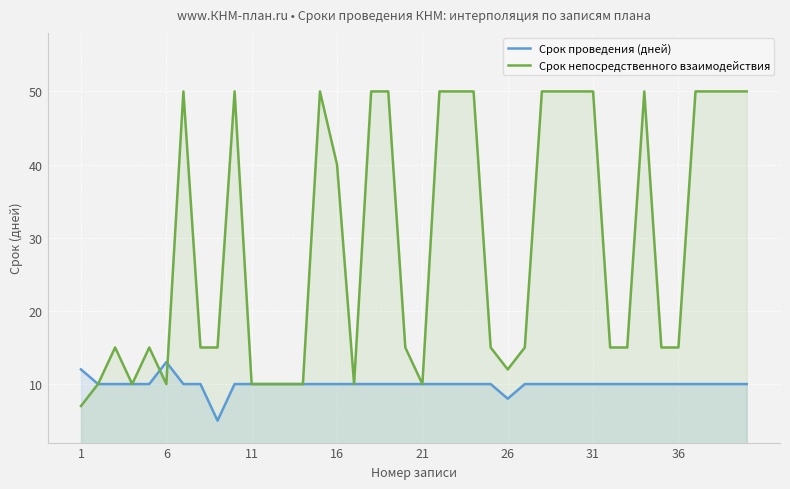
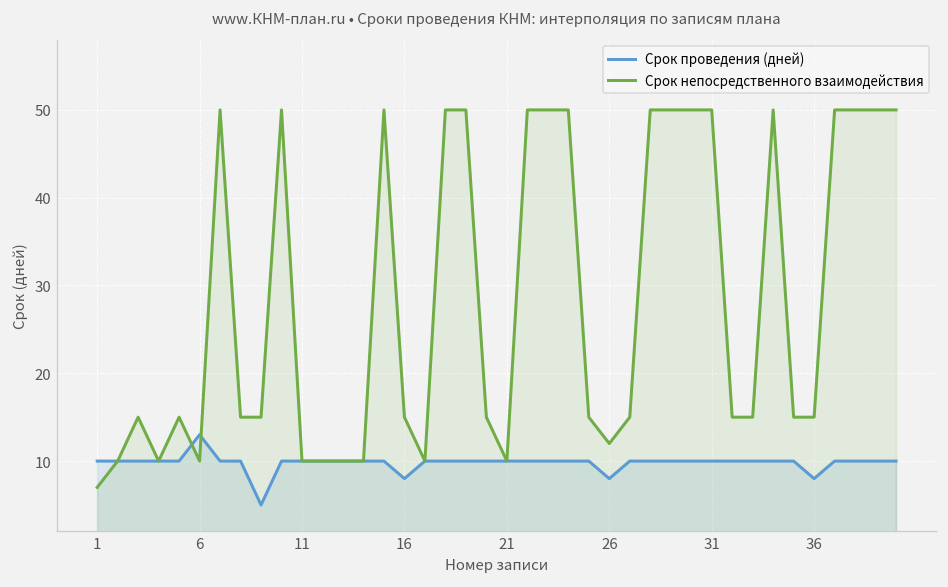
  {
    "Срок проведения (дней)": {
-     "1": 12,
+     "1": 10,
      "6": 13,
-     "16": 10,
+     "16": 8,
      "26": 8,
      "31": 10,
-     "36": 10
+     "36": 8
    },
    "Срок непосредственного взаимодействия": {
      "1": 7,
      "6": 10,
-     "16": 40,
+     "16": 15,
      "26": 12,
      "31": 50,
      "36": 15
    }
  }
